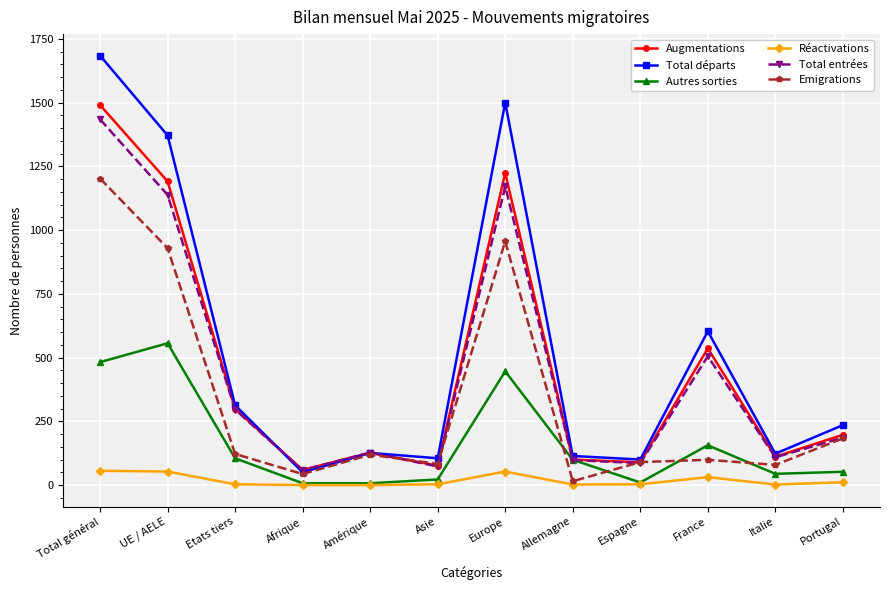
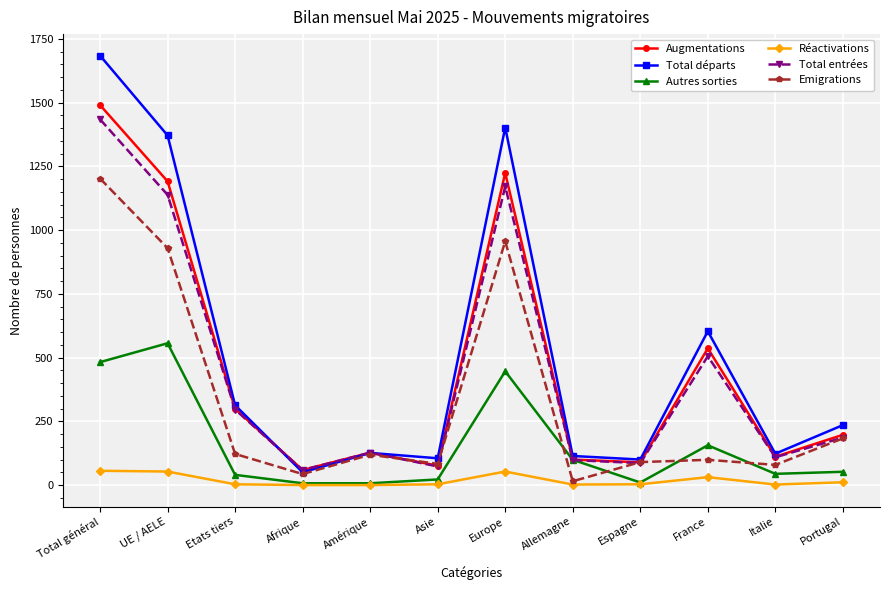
  {
    "Augmentations": {
      "Total général": 1490,
      "UE / AELE": 1190,
      "Europe": 1220,
      "France": 540,
      "Portugal": 200
    },
    "Total départs": {
      "Total général": 1680,
      "UE / AELE": 1370,
      "Etats tiers": 310,
      "Asie": 110,
-     "Europe": 1500,
+     "Europe": 1400,
      "Allemagne": 110,
      "France": 600,
      "Italie": 120,
      "Portugal": 240
    },
    "Autres sorties": {
      "Total général": 480,
      "UE / AELE": 560,
-     "Etats tiers": 110,
+     "Etats tiers": 40,
      "Asie": 20,
      "Europe": 450,
      "France": 160,
      "Italie": 40,
      "Portugal": 50
    },
    "Réactivations": {
      "Total général": 60,
      "UE / AELE": 50,
      "Etats tiers": 0,
      "Asie": 0,
      "Europe": 50,
      "Allemagne": 0,
      "France": 30,
      "Italie": 0,
      "Portugal": 10
    },
    "Total entrées": {
      "Total général": 1430,
      "UE / AELE": 1140,
      "Europe": 1170,
      "France": 510
    },
    "Emigrations": {
      "Total général": 1200,
      "UE / AELE": 930,
      "Etats tiers": 120,
      "Europe": 960,
      "Allemagne": 20,
      "France": 100,
      "Italie": 80
    }
  }
